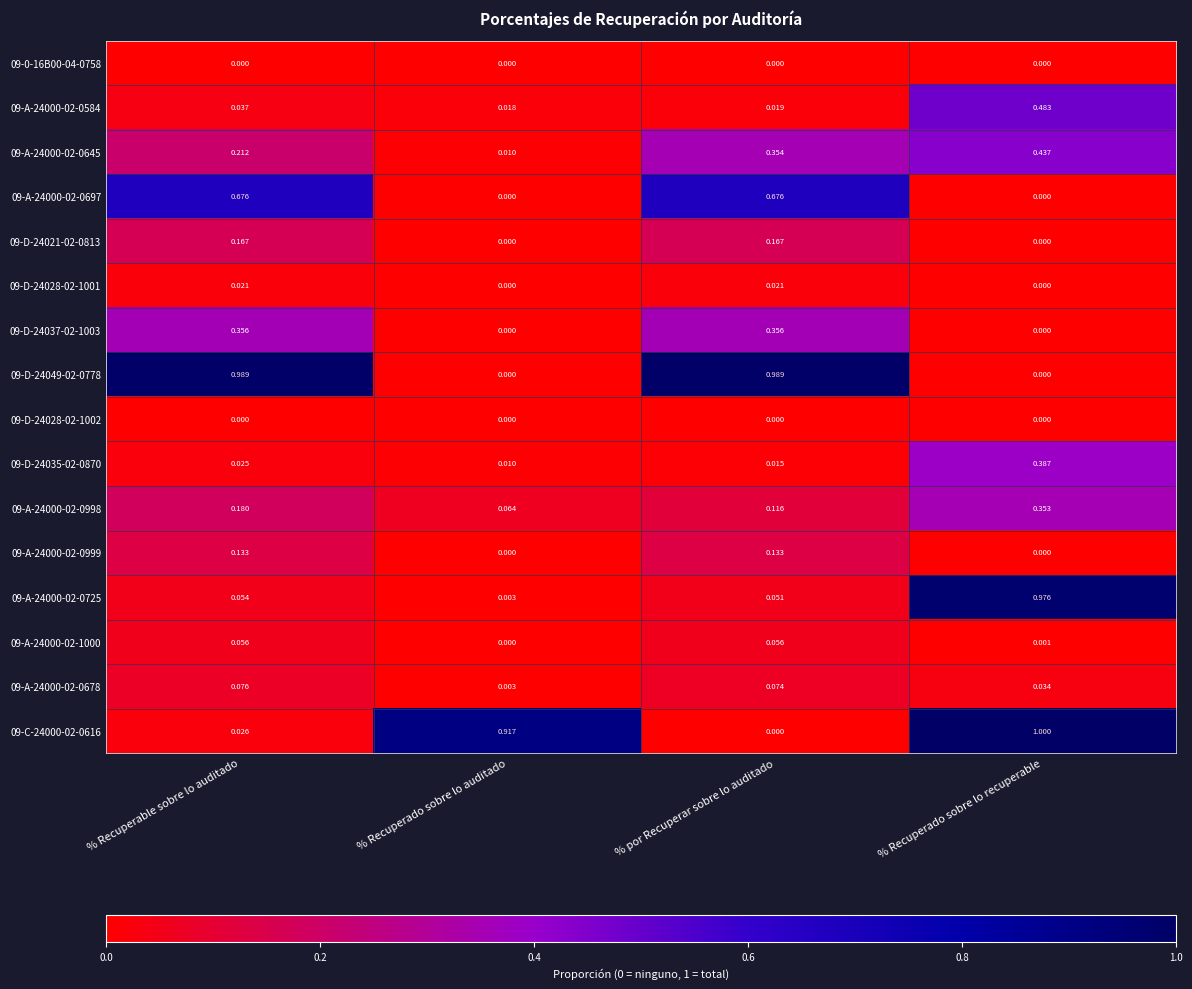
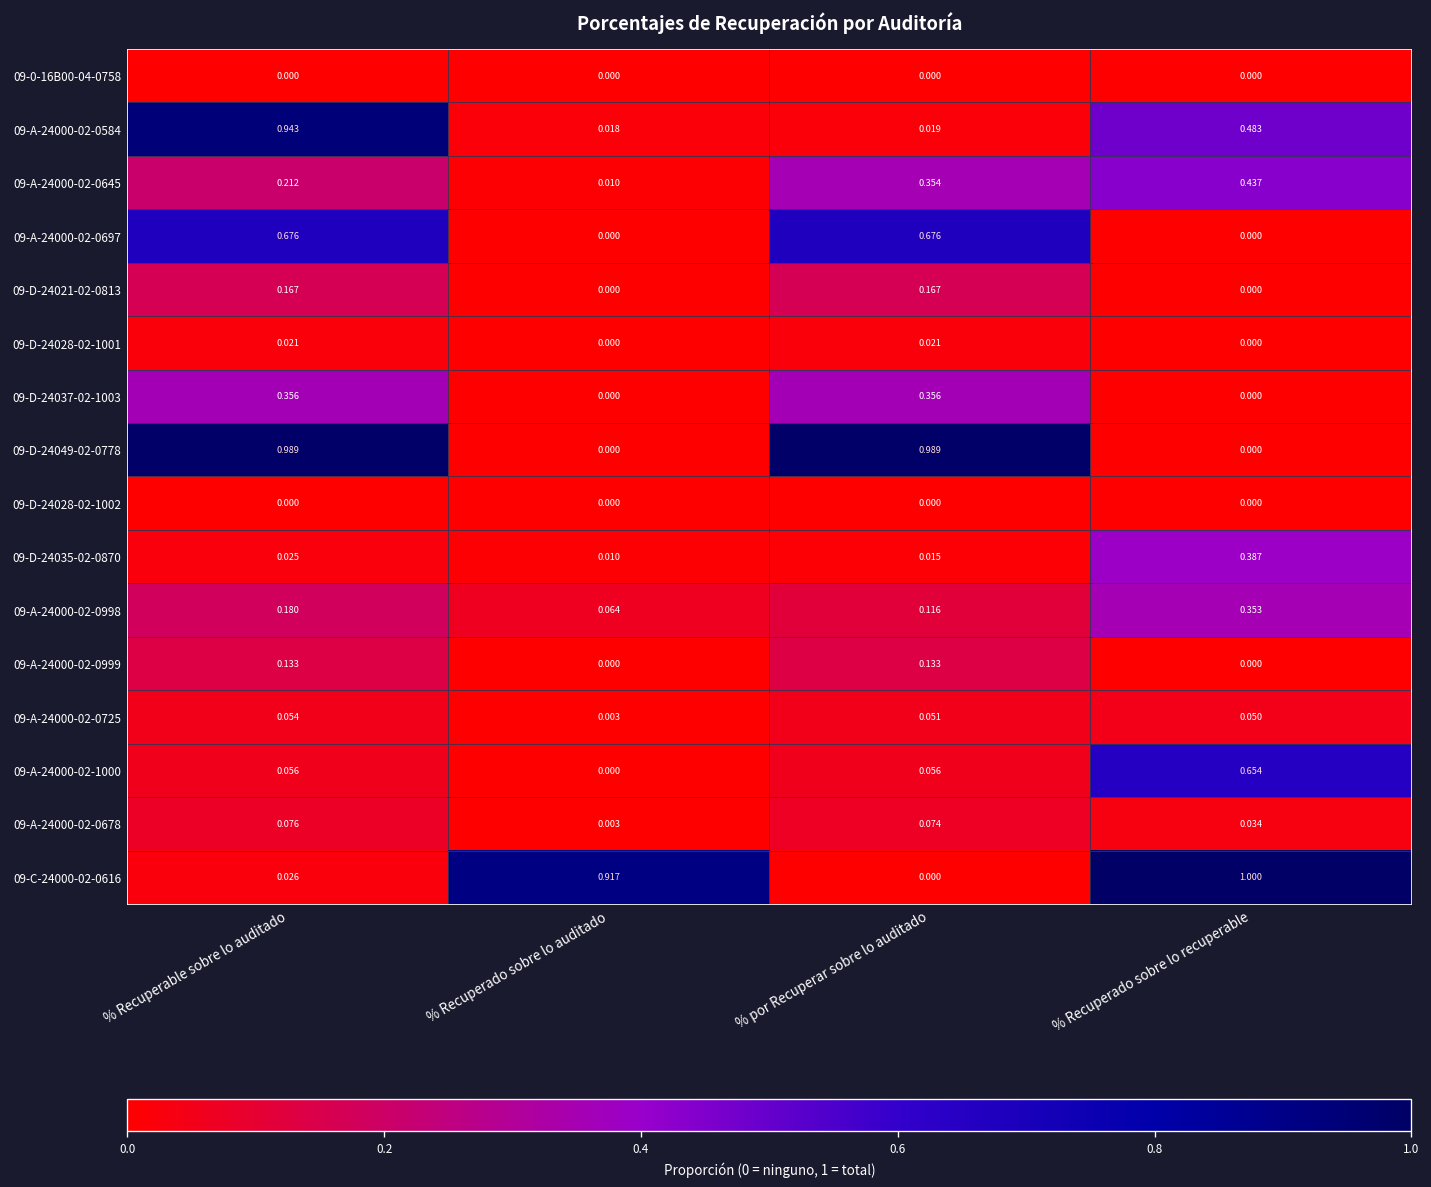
  {
    "09-0-16B00-04-0758": {
      "% Recuperable sobre lo auditado": 0.000,
      "% Recuperado sobre lo auditado": 0.000,
      "% por Recuperar sobre lo auditado": 0.000,
      "% Recuperado sobre lo recuperable": 0.000
    },
    "09-A-24000-02-0584": {
-     "% Recuperable sobre lo auditado": 0.037,
+     "% Recuperable sobre lo auditado": 0.943,
      "% Recuperado sobre lo auditado": 0.018,
      "% por Recuperar sobre lo auditado": 0.019,
      "% Recuperado sobre lo recuperable": 0.483
    },
    "09-A-24000-02-0645": {
      "% Recuperable sobre lo auditado": 0.212,
      "% Recuperado sobre lo auditado": 0.010,
      "% por Recuperar sobre lo auditado": 0.354,
      "% Recuperado sobre lo recuperable": 0.437
    },
    "09-A-24000-02-0697": {
      "% Recuperable sobre lo auditado": 0.676,
      "% Recuperado sobre lo auditado": 0.000,
      "% por Recuperar sobre lo auditado": 0.676,
      "% Recuperado sobre lo recuperable": 0.000
    },
    "09-D-24021-02-0813": {
      "% Recuperable sobre lo auditado": 0.167,
      "% Recuperado sobre lo auditado": 0.000,
      "% por Recuperar sobre lo auditado": 0.167,
      "% Recuperado sobre lo recuperable": 0.000
    },
    "09-D-24028-02-1001": {
      "% Recuperable sobre lo auditado": 0.021,
      "% Recuperado sobre lo auditado": 0.000,
      "% por Recuperar sobre lo auditado": 0.021,
      "% Recuperado sobre lo recuperable": 0.000
    },
    "09-D-24037-02-1003": {
      "% Recuperable sobre lo auditado": 0.356,
      "% Recuperado sobre lo auditado": 0.000,
      "% por Recuperar sobre lo auditado": 0.356,
      "% Recuperado sobre lo recuperable": 0.000
    },
    "09-D-24049-02-0778": {
      "% Recuperable sobre lo auditado": 0.989,
      "% Recuperado sobre lo auditado": 0.000,
      "% por Recuperar sobre lo auditado": 0.989,
      "% Recuperado sobre lo recuperable": 0.000
    },
    "09-D-24028-02-1002": {
      "% Recuperable sobre lo auditado": 0.000,
      "% Recuperado sobre lo auditado": 0.000,
      "% por Recuperar sobre lo auditado": 0.000,
      "% Recuperado sobre lo recuperable": 0.000
    },
    "09-D-24035-02-0870": {
      "% Recuperable sobre lo auditado": 0.025,
      "% Recuperado sobre lo auditado": 0.010,
      "% por Recuperar sobre lo auditado": 0.015,
      "% Recuperado sobre lo recuperable": 0.387
    },
    "09-A-24000-02-0998": {
      "% Recuperable sobre lo auditado": 0.180,
      "% Recuperado sobre lo auditado": 0.064,
      "% por Recuperar sobre lo auditado": 0.116,
      "% Recuperado sobre lo recuperable": 0.353
    },
    "09-A-24000-02-0999": {
      "% Recuperable sobre lo auditado": 0.133,
      "% Recuperado sobre lo auditado": 0.000,
      "% por Recuperar sobre lo auditado": 0.133,
      "% Recuperado sobre lo recuperable": 0.000
    },
    "09-A-24000-02-0725": {
      "% Recuperable sobre lo auditado": 0.054,
      "% Recuperado sobre lo auditado": 0.003,
      "% por Recuperar sobre lo auditado": 0.051,
-     "% Recuperado sobre lo recuperable": 0.976
+     "% Recuperado sobre lo recuperable": 0.050
    },
    "09-A-24000-02-1000": {
      "% Recuperable sobre lo auditado": 0.056,
      "% Recuperado sobre lo auditado": 0.000,
      "% por Recuperar sobre lo auditado": 0.056,
-     "% Recuperado sobre lo recuperable": 0.001
+     "% Recuperado sobre lo recuperable": 0.654
    },
    "09-A-24000-02-0678": {
      "% Recuperable sobre lo auditado": 0.076,
      "% Recuperado sobre lo auditado": 0.003,
      "% por Recuperar sobre lo auditado": 0.074,
      "% Recuperado sobre lo recuperable": 0.034
    },
    "09-C-24000-02-0616": {
      "% Recuperable sobre lo auditado": 0.026,
      "% Recuperado sobre lo auditado": 0.917,
      "% por Recuperar sobre lo auditado": 0.000,
      "% Recuperado sobre lo recuperable": 1.000
    }
  }
